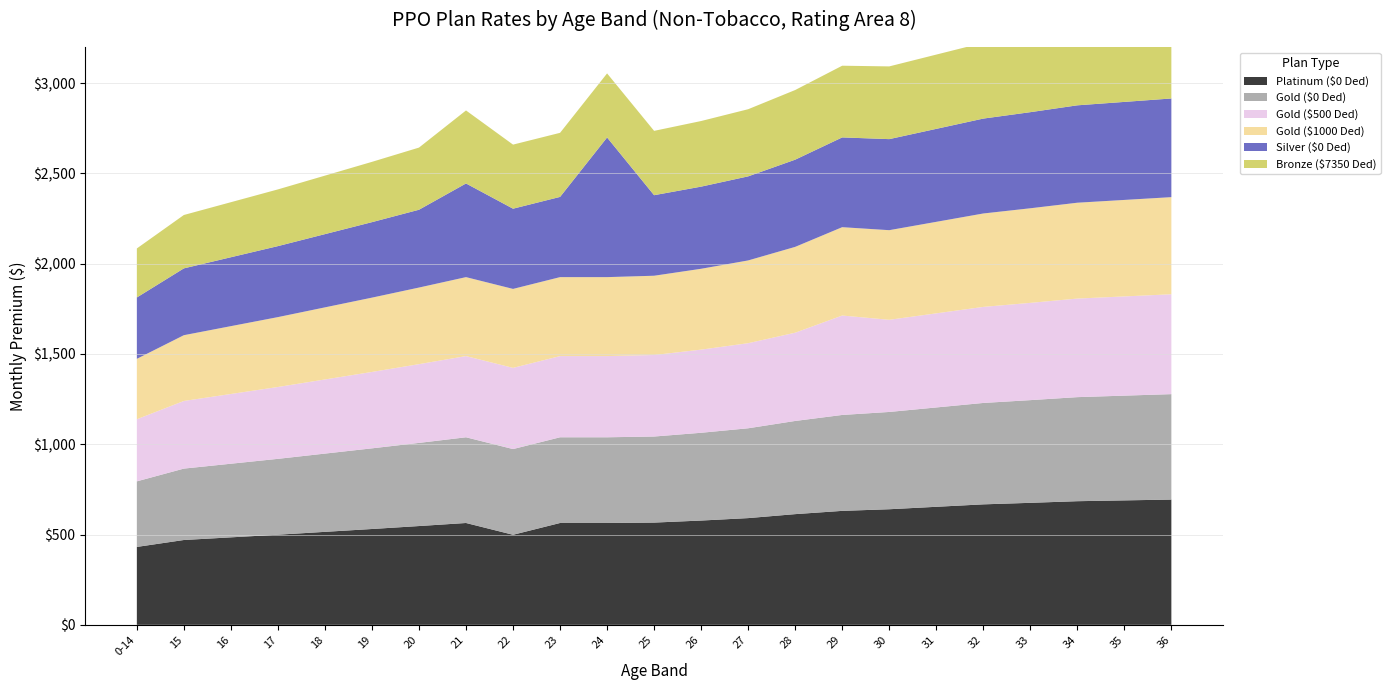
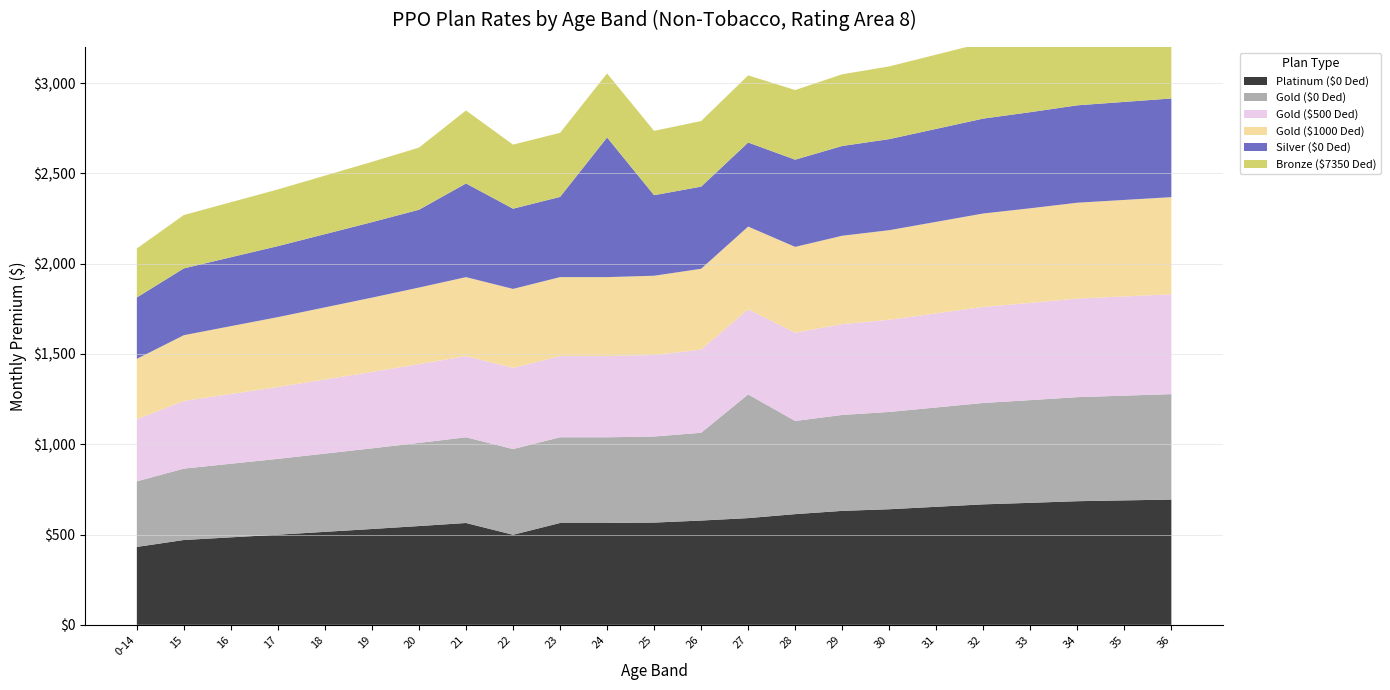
  {
    "Platinum ($0 Ded)": {
      "0-14": "$430",
      "15": "$470",
      "16": "$480",
      "17": "$500",
      "18": "$510",
      "19": "$530",
      "20": "$550",
      "21": "$560",
      "22": "$500",
      "23": "$560",
      "24": "$560",
      "25": "$570",
      "26": "$580",
      "27": "$590",
      "28": "$610",
      "29": "$630",
      "30": "$640",
      "31": "$650",
      "32": "$670",
      "33": "$680",
      "34": "$680",
      "35": "$690",
      "36": "$690"
    },
    "Gold ($0 Ded)": {
      "0-14": "$360",
      "15": "$400",
      "16": "$410",
      "17": "$420",
      "18": "$430",
      "19": "$450",
      "20": "$460",
      "21": "$470",
      "22": "$470",
      "23": "$470",
      "24": "$470",
      "25": "$480",
      "26": "$490",
-     "27": "$500",
+     "27": "$680",
      "28": "$520",
      "29": "$530",
      "30": "$540",
      "31": "$550",
      "32": "$560",
      "33": "$570",
      "34": "$580",
      "35": "$580",
      "36": "$580"
    },
    "Gold ($500 Ded)": {
      "0-14": "$340",
      "15": "$370",
      "16": "$390",
      "17": "$400",
      "18": "$410",
      "19": "$420",
      "20": "$440",
      "21": "$450",
      "22": "$450",
      "23": "$450",
      "24": "$450",
      "25": "$450",
      "26": "$460",
      "27": "$470",
      "28": "$490",
-     "29": "$550",
+     "29": "$500",
      "30": "$510",
      "31": "$520",
      "32": "$530",
      "33": "$540",
      "34": "$550",
      "35": "$550",
      "36": "$550"
    },
    "Gold ($1000 Ded)": {
      "0-14": "$330",
      "15": "$360",
      "16": "$380",
      "17": "$390",
      "18": "$400",
      "19": "$410",
      "20": "$420",
      "21": "$440",
      "22": "$440",
      "23": "$440",
      "24": "$440",
      "25": "$440",
      "26": "$450",
      "27": "$460",
      "28": "$480",
      "29": "$490",
      "30": "$500",
      "31": "$510",
      "32": "$520",
      "33": "$520",
      "34": "$530",
      "35": "$530",
      "36": "$540"
    },
    "Silver ($0 Ded)": {
      "0-14": "$340",
      "15": "$370",
      "16": "$380",
      "17": "$390",
      "18": "$410",
      "19": "$420",
      "20": "$430",
      "21": "$520",
      "22": "$440",
      "23": "$440",
      "24": "$770",
      "25": "$450",
      "26": "$450",
      "27": "$470",
      "28": "$480",
      "29": "$500",
      "30": "$500",
      "31": "$510",
      "32": "$530",
      "33": "$530",
      "34": "$540",
      "35": "$540",
      "36": "$550"
    },
    "Bronze ($7350 Ded)": {
      "0-14": "$270",
      "15": "$300",
      "16": "$300",
      "17": "$310",
      "18": "$320",
      "19": "$330",
      "20": "$340",
      "21": "$400",
      "22": "$350",
      "23": "$350",
      "24": "$350",
      "25": "$360",
      "26": "$360",
      "27": "$370",
      "28": "$390",
      "29": "$400",
      "30": "$400",
      "31": "$410"
    }
  }
